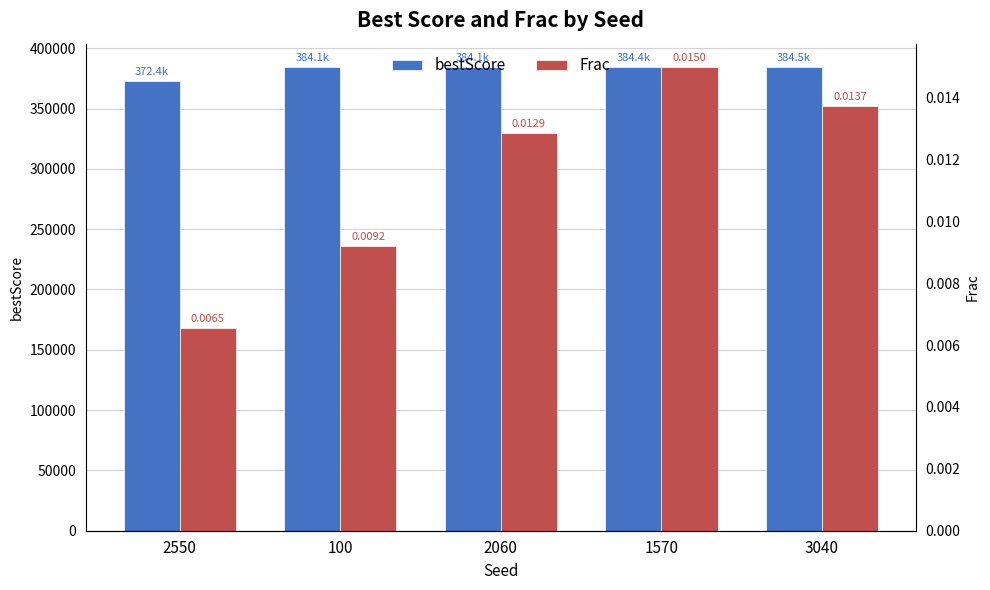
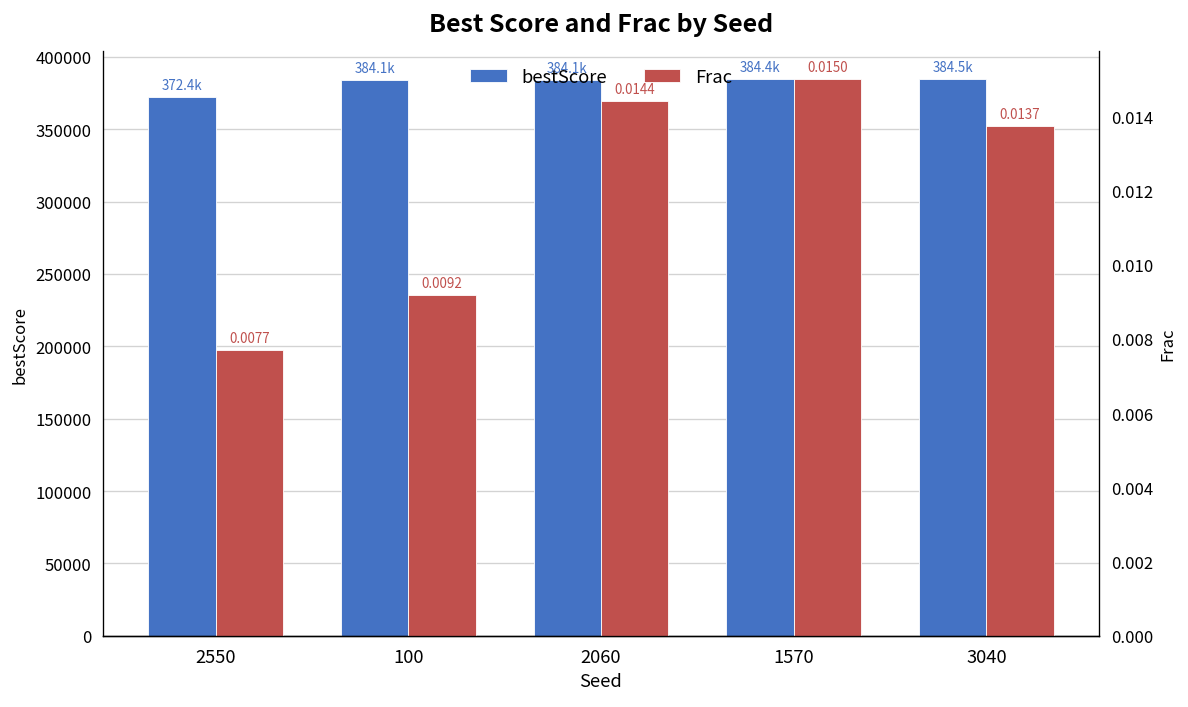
  {
    "bestScore": {
      "2550": "372.4k",
      "100": "384.1k",
      "2060": "384.1k",
      "1570": "384.4k",
      "3040": "384.5k"
    },
    "Frac": {
-     "2550": "0.0065",
+     "2550": "0.0077",
      "100": "0.0092",
-     "2060": "0.0129",
+     "2060": "0.0144",
      "1570": "0.0150",
      "3040": "0.0137"
    }
  }
